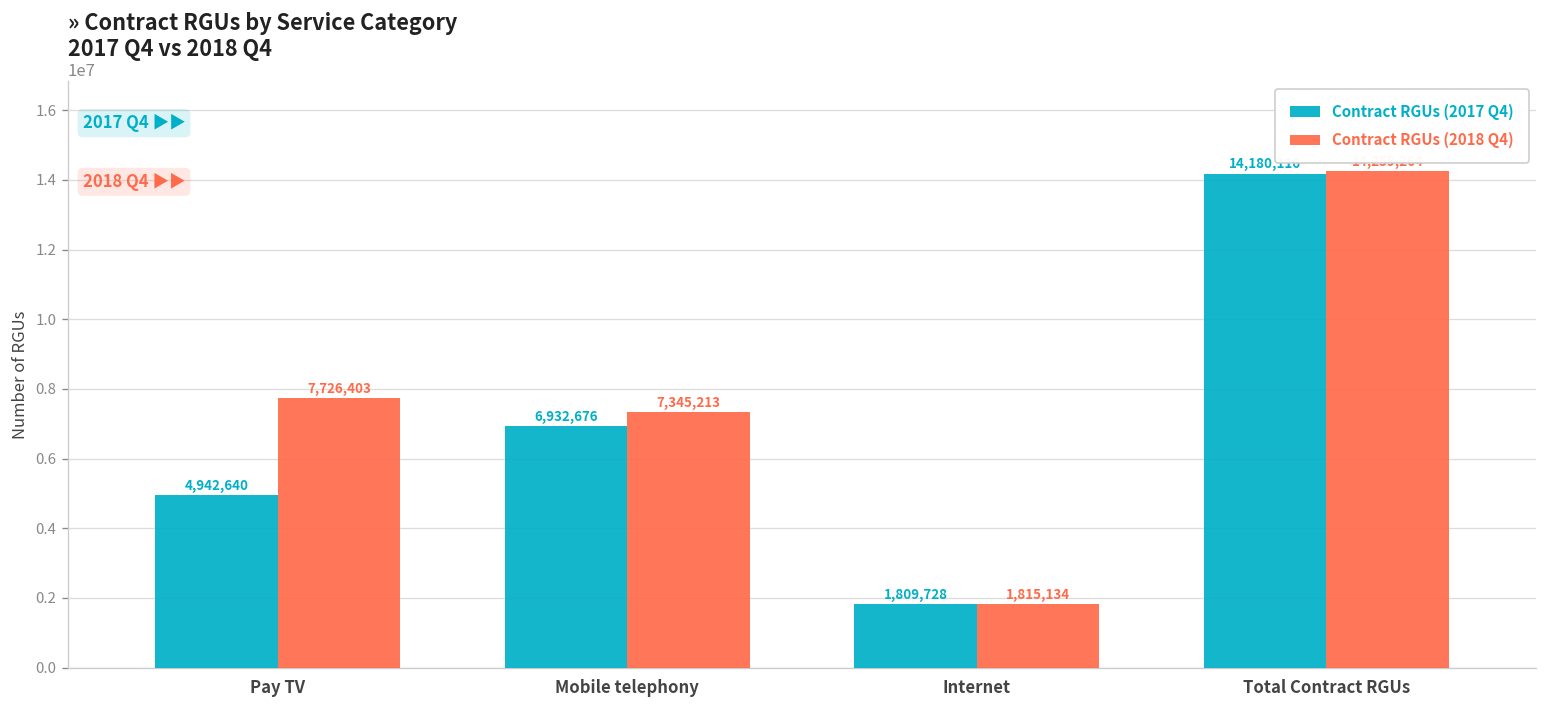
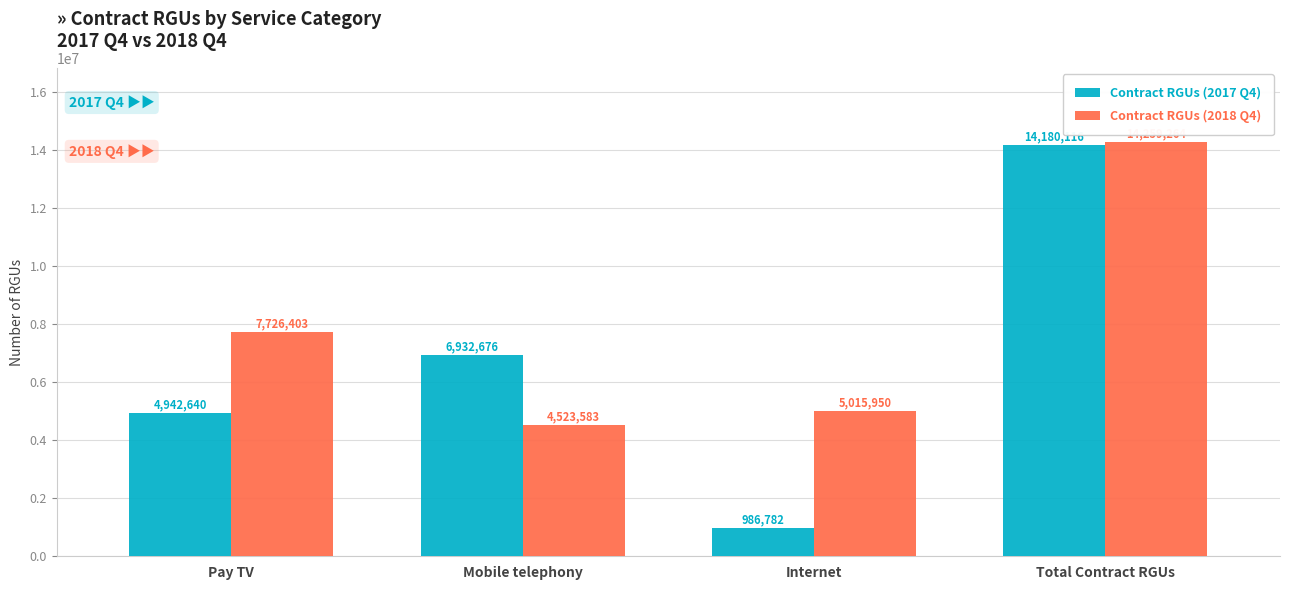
  {
    "Contract RGUs (2017 Q4)": {
      "Pay TV": "4,942,640",
      "Mobile telephony": "6,932,676",
-     "Internet": "1,809,728"
+     "Internet": "986,782"
    },
    "Contract RGUs (2018 Q4)": {
      "Pay TV": "7,726,403",
-     "Mobile telephony": "7,345,213",
-     "Internet": "1,815,134"
+     "Mobile telephony": "4,523,583",
+     "Internet": "5,015,950"
    }
  }
